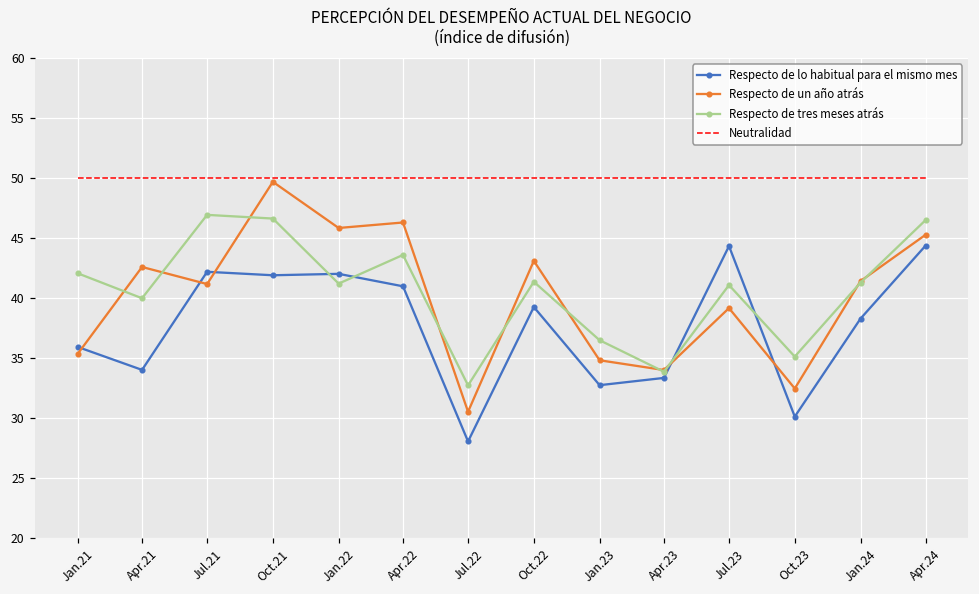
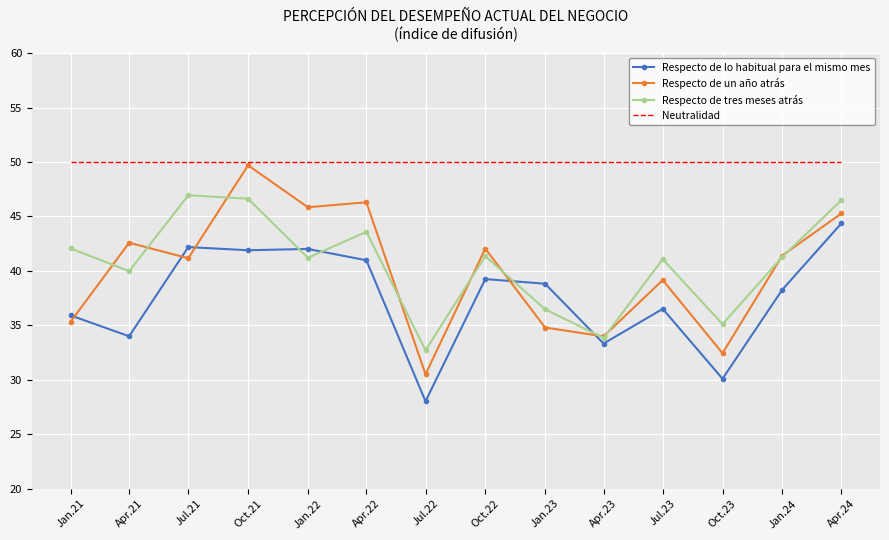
  {
    "Respecto de lo habitual para el mismo mes": {
      "Jan.21": 35.9,
      "Apr.21": 34.0,
      "Jul.21": 42.2,
      "Oct.21": 41.9,
      "Jan.22": 42.0,
      "Apr.22": 41.0,
      "Jul.22": 28.0,
      "Oct.22": 39.3,
-     "Jan.23": 32.7,
+     "Jan.23": 38.8,
      "Apr.23": 33.3,
-     "Jul.23": 44.3,
+     "Jul.23": 36.5,
      "Oct.23": 30.1,
      "Jan.24": 38.3,
      "Apr.24": 44.4
    },
    "Respecto de un año atrás": {
      "Jan.21": 35.3,
      "Apr.21": 42.6,
      "Jul.21": 41.2,
      "Oct.21": 49.7,
      "Jan.22": 45.8,
      "Apr.22": 46.3,
      "Jul.22": 30.5,
-     "Oct.22": 43.1,
+     "Oct.22": 42.1,
      "Jan.23": 34.8,
      "Jul.23": 39.2,
      "Oct.23": 32.4,
      "Apr.24": 45.3
    },
    "Respecto de tres meses atrás": {
      "Jan.21": 42.1,
      "Apr.21": 40.0,
      "Jul.21": 46.9,
      "Oct.21": 46.6,
      "Jan.22": 41.2,
      "Apr.22": 43.6,
      "Jul.22": 32.7,
      "Oct.22": 41.4,
      "Jan.23": 36.5,
      "Jul.23": 41.1,
      "Oct.23": 35.1,
      "Apr.24": 46.5
    },
    "Neutralidad": {
      "Jan.21": 50.0,
      "Apr.21": 50.0,
      "Jul.21": 50.0,
      "Oct.21": 50.0,
      "Jan.22": 50.0,
      "Apr.22": 50.0,
      "Jul.22": 50.0,
      "Oct.22": 50.0,
      "Jan.23": 50.0,
      "Apr.23": 50.0,
      "Jul.23": 50.0,
      "Oct.23": 50.0,
      "Jan.24": 50.0,
      "Apr.24": 50.0
    }
  }
